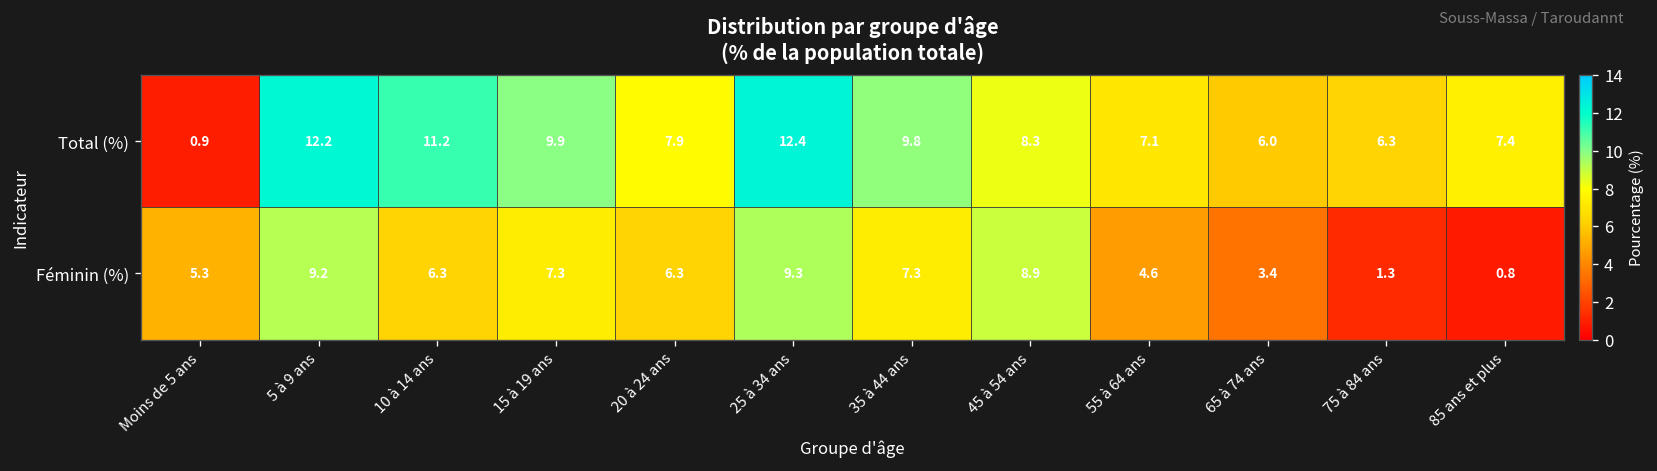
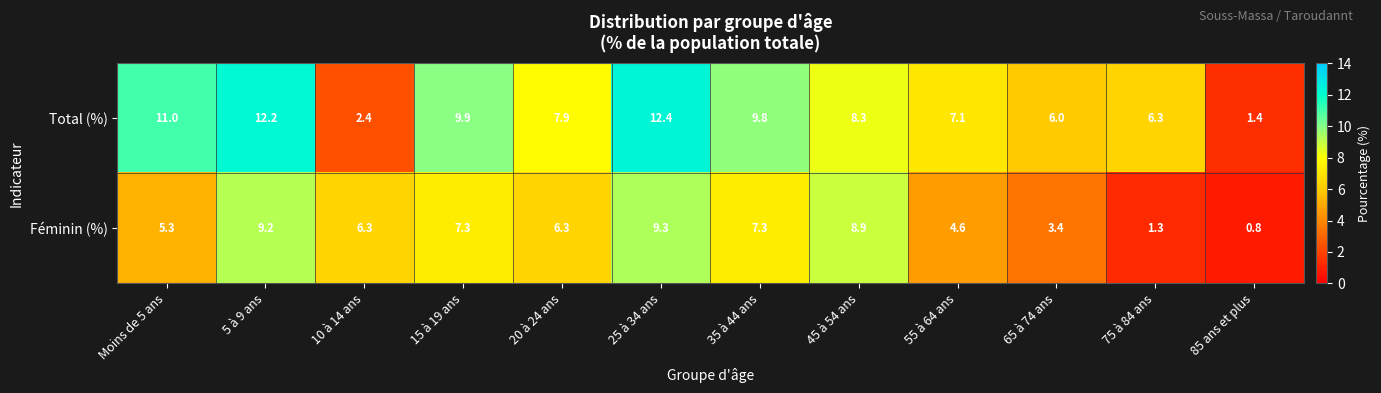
  {
    "Total (%)": {
-     "Moins de 5 ans": 0.9,
+     "Moins de 5 ans": 11.0,
      "5 à 9 ans": 12.2,
-     "10 à 14 ans": 11.2,
+     "10 à 14 ans": 2.4,
      "15 à 19 ans": 9.9,
      "20 à 24 ans": 7.9,
      "25 à 34 ans": 12.4,
      "35 à 44 ans": 9.8,
      "45 à 54 ans": 8.3,
      "55 à 64 ans": 7.1,
      "65 à 74 ans": 6.0,
      "75 à 84 ans": 6.3,
-     "85 ans et plus": 7.4
+     "85 ans et plus": 1.4
    },
    "Féminin (%)": {
      "Moins de 5 ans": 5.3,
      "5 à 9 ans": 9.2,
      "10 à 14 ans": 6.3,
      "15 à 19 ans": 7.3,
      "20 à 24 ans": 6.3,
      "25 à 34 ans": 9.3,
      "35 à 44 ans": 7.3,
      "45 à 54 ans": 8.9,
      "55 à 64 ans": 4.6,
      "65 à 74 ans": 3.4,
      "75 à 84 ans": 1.3,
      "85 ans et plus": 0.8
    }
  }
